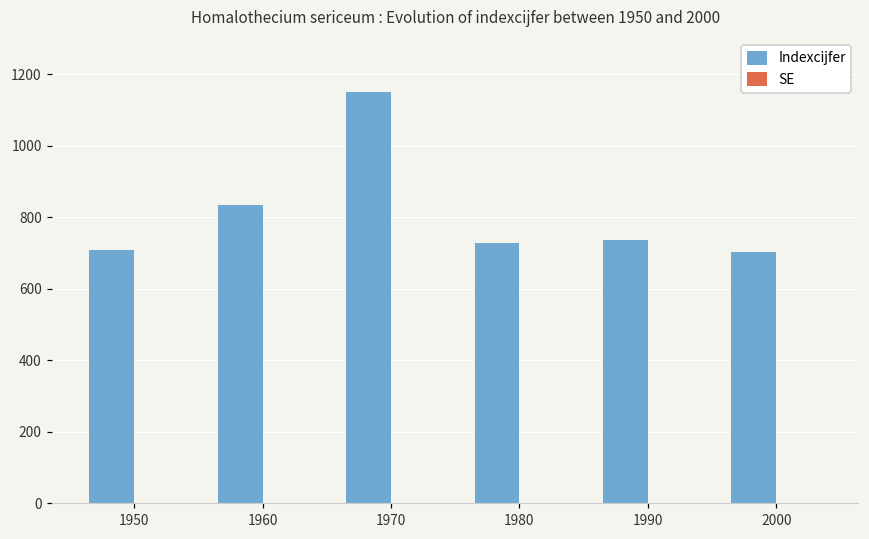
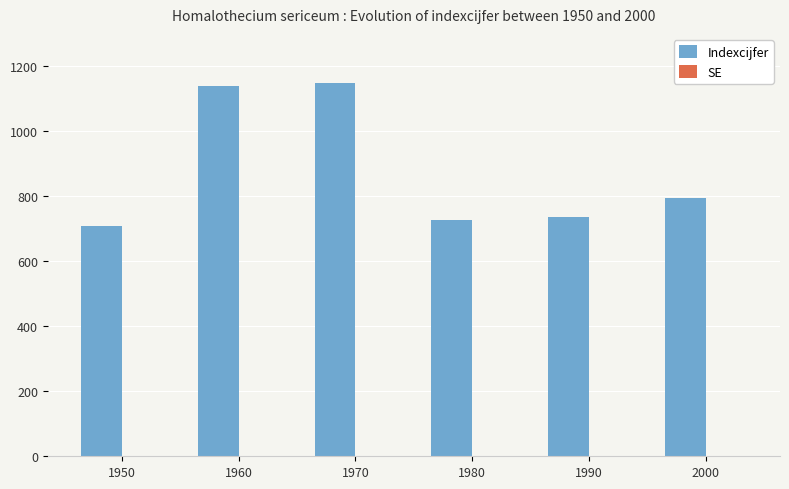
  {
    "Indexcijfer": {
      "1950": 710,
-     "1960": 830,
+     "1960": 1140,
      "1970": 1150,
      "1980": 730,
      "1990": 740,
-     "2000": 700
+     "2000": 800
    },
    "SE": {
      "1950": 0,
      "1960": 0,
      "1970": 0,
      "1980": 0,
      "1990": 0,
      "2000": 0
    }
  }
